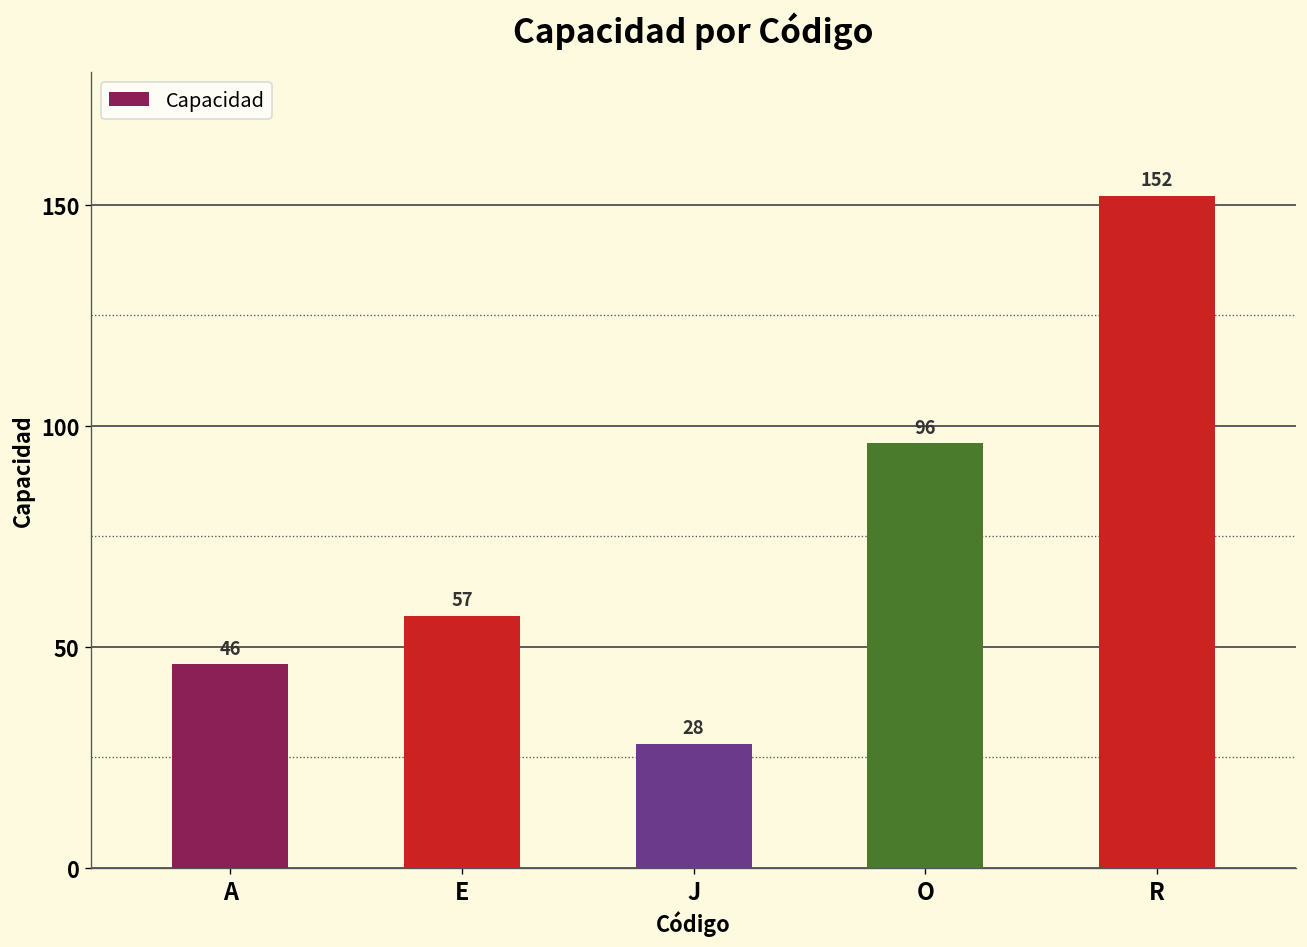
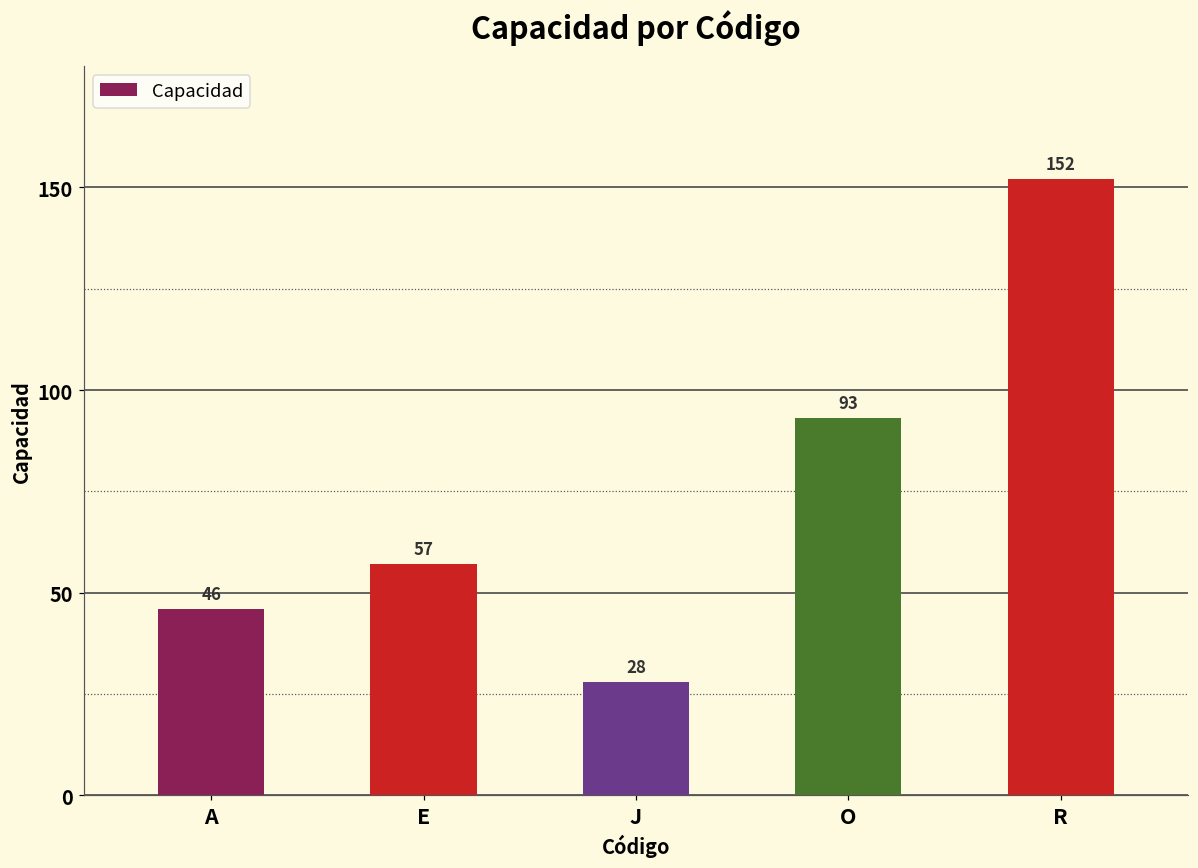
  {
    "A": 46,
    "E": 57,
    "J": 28,
-   "O": 96,
+   "O": 93,
    "R": 152
  }
